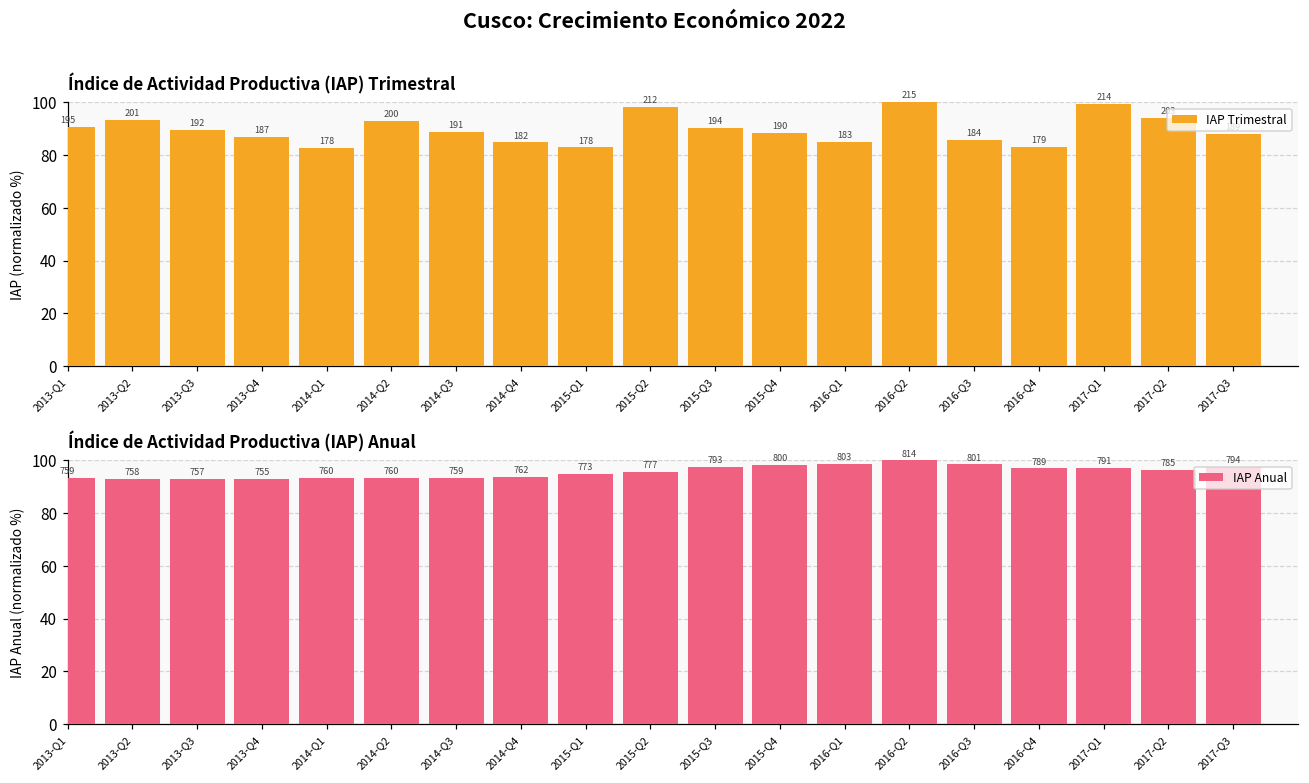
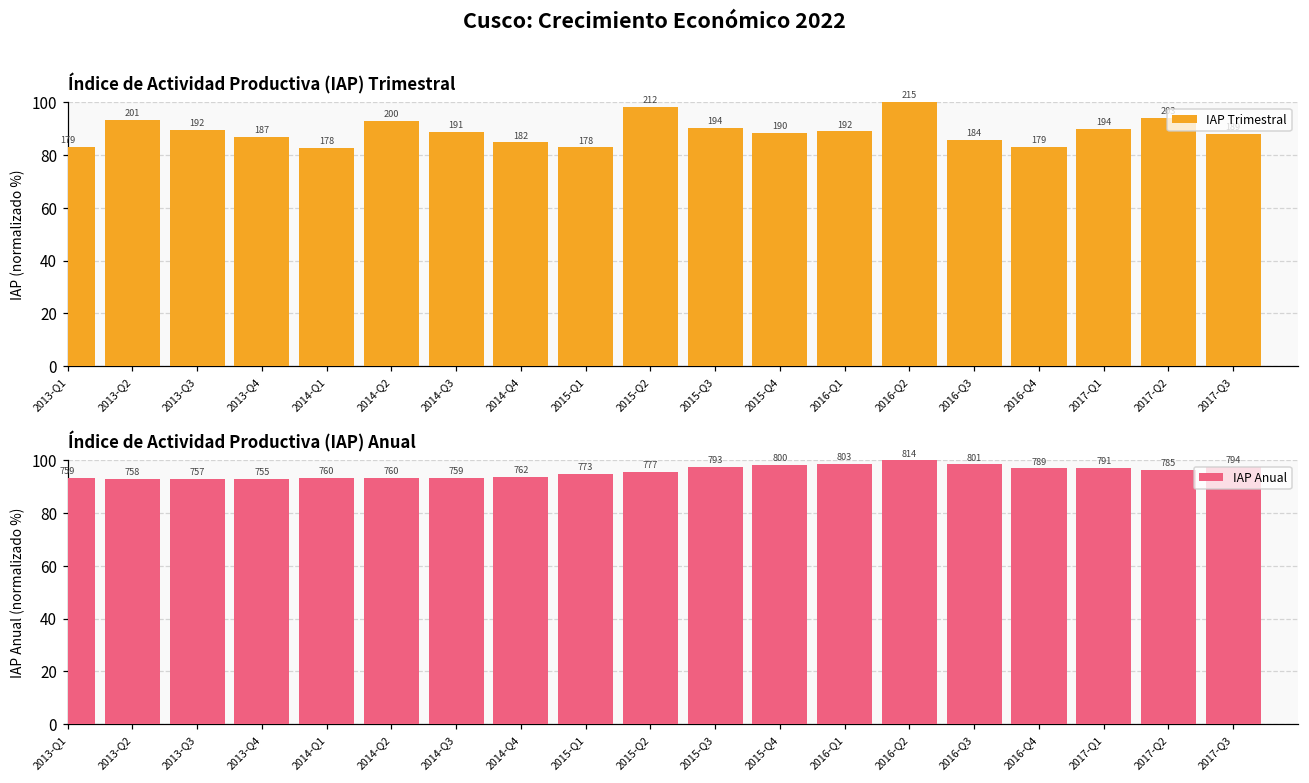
  {
    "Índice de Actividad Productiva (IAP) Trimestral": {
      "IAP Trimestral": {
-       "2013-Q1": 195,
-       "2016-Q1": 183,
-       "2017-Q1": 214
+       "2013-Q1": 179,
+       "2016-Q1": 192,
+       "2017-Q1": 194
      }
    }
  }
